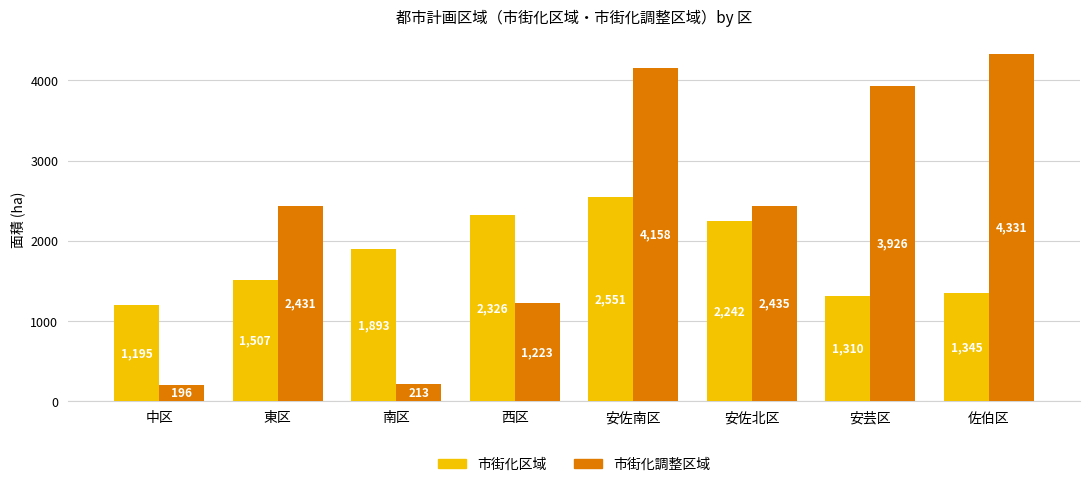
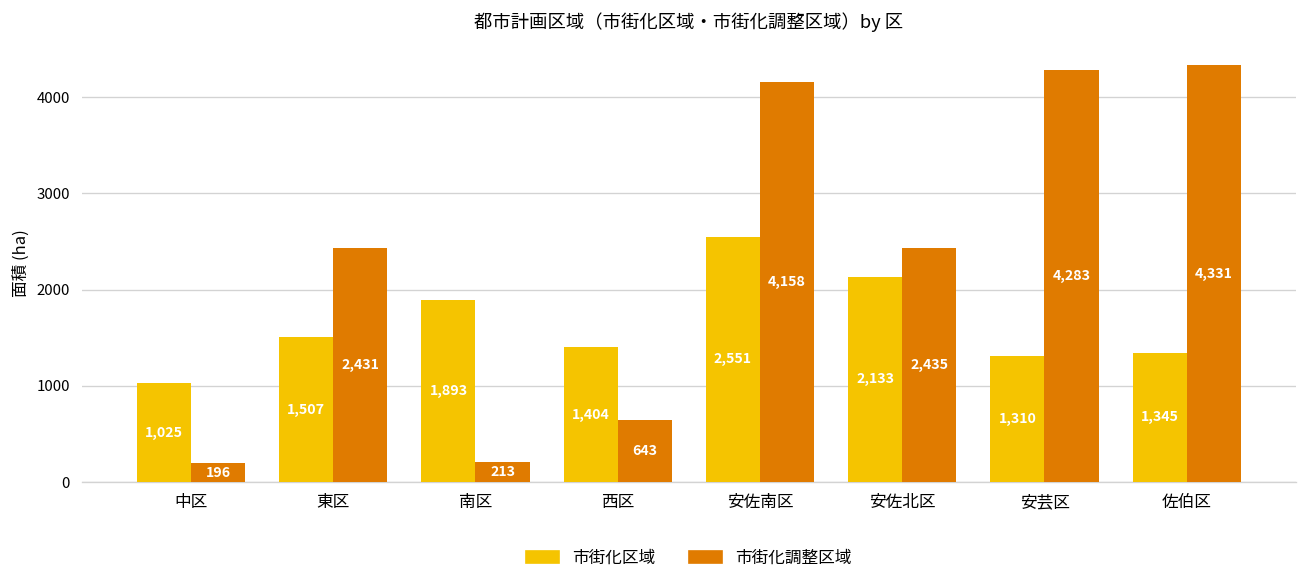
  {
    "市街化区域": {
-     "中区": "1,195",
+     "中区": "1,025",
      "東区": "1,507",
      "南区": "1,893",
-     "西区": "2,326",
+     "西区": "1,404",
      "安佐南区": "2,551",
-     "安佐北区": "2,242",
+     "安佐北区": "2,133",
      "安芸区": "1,310",
      "佐伯区": "1,345"
    },
    "市街化調整区域": {
      "中区": "196",
      "東区": "2,431",
      "南区": "213",
-     "西区": "1,223",
+     "西区": "643",
      "安佐南区": "4,158",
      "安佐北区": "2,435",
-     "安芸区": "3,926",
+     "安芸区": "4,283",
      "佐伯区": "4,331"
    }
  }
